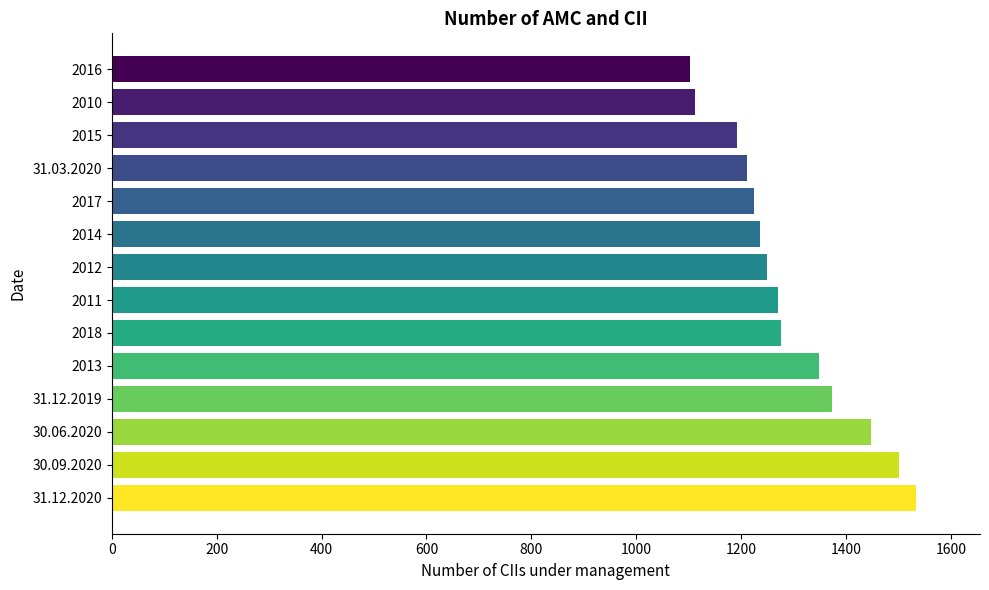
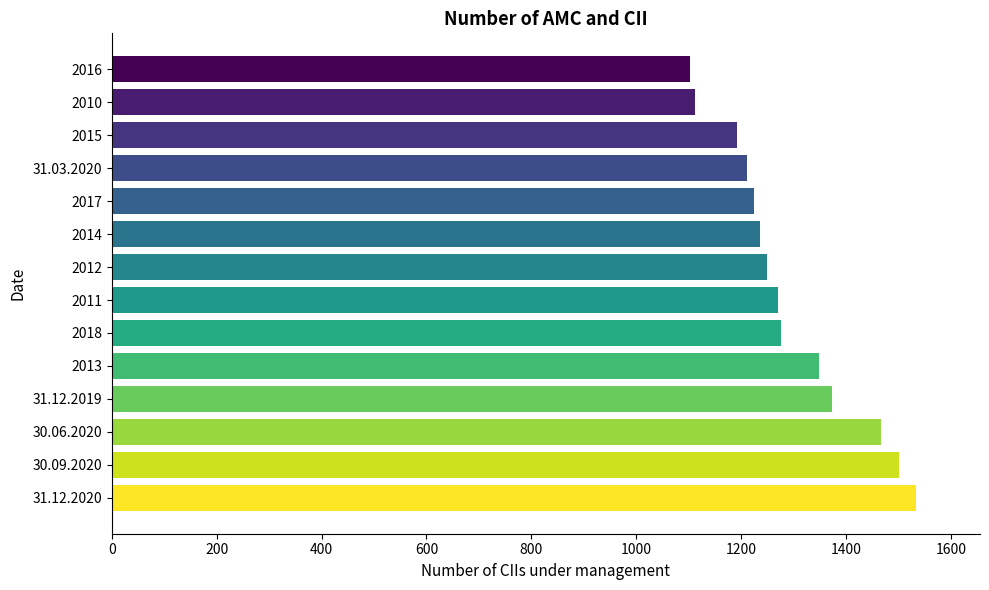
  {
    "2016": 1100,
    "2010": 1110,
    "2015": 1190,
    "31.03.2020": 1210,
    "2017": 1220,
    "2014": 1240,
    "2012": 1250,
    "2011": 1270,
    "2018": 1280,
    "2013": 1350,
    "31.12.2019": 1370,
-   "30.06.2020": 1450,
+   "30.06.2020": 1470,
    "30.09.2020": 1500,
    "31.12.2020": 1530
  }
